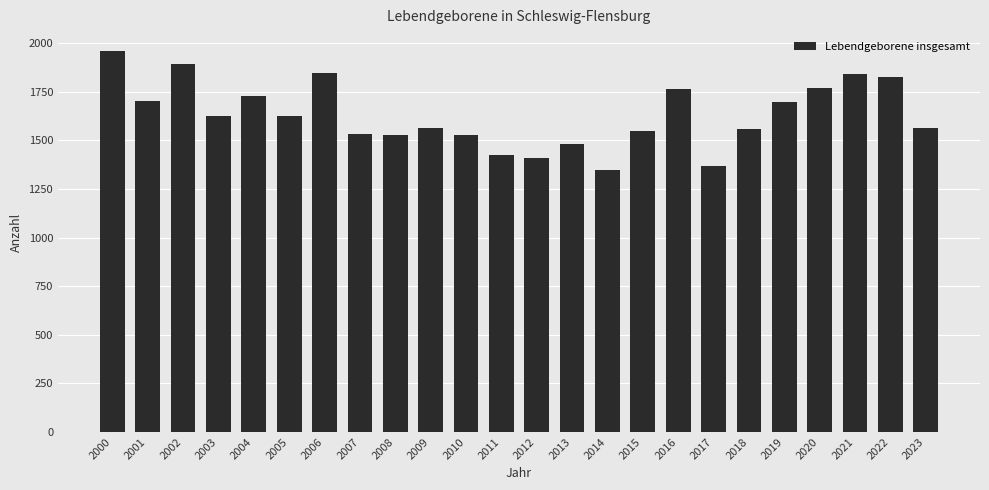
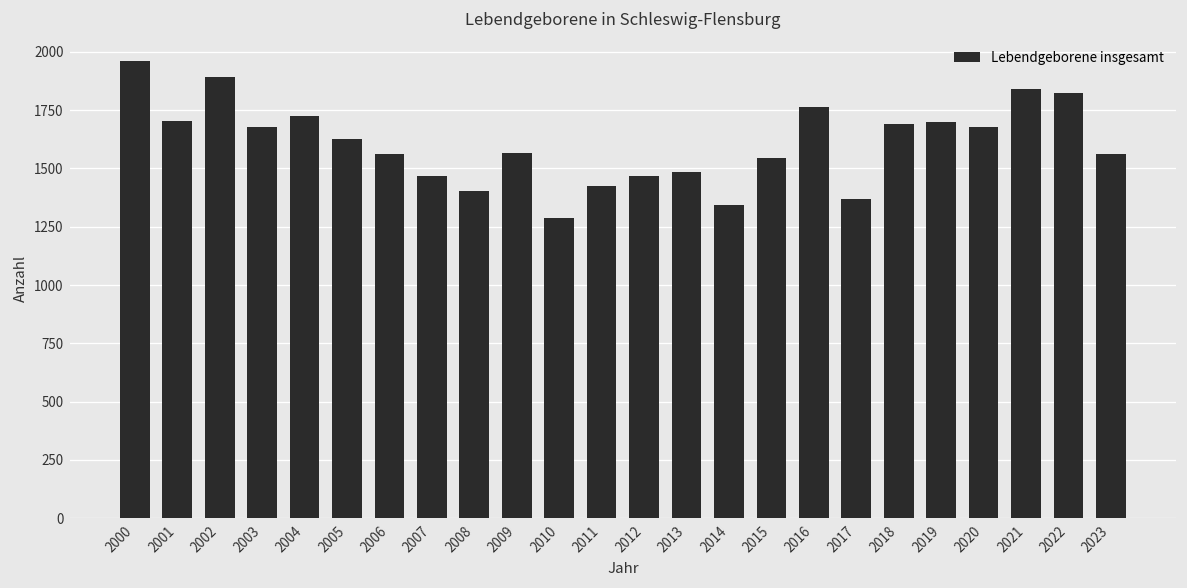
  {
    "2000": 1960,
    "2001": 1700,
    "2002": 1890,
-   "2003": 1630,
+   "2003": 1680,
    "2004": 1730,
    "2005": 1630,
-   "2006": 1850,
-   "2007": 1530,
-   "2008": 1530,
+   "2006": 1560,
+   "2007": 1470,
+   "2008": 1400,
    "2009": 1570,
-   "2010": 1530,
+   "2010": 1290,
    "2011": 1420,
-   "2012": 1410,
+   "2012": 1470,
    "2013": 1480,
    "2014": 1350,
    "2015": 1550,
    "2016": 1760,
    "2017": 1370,
-   "2018": 1560,
+   "2018": 1690,
    "2019": 1700,
-   "2020": 1770,
+   "2020": 1680,
    "2021": 1840,
    "2022": 1820,
    "2023": 1560
  }
